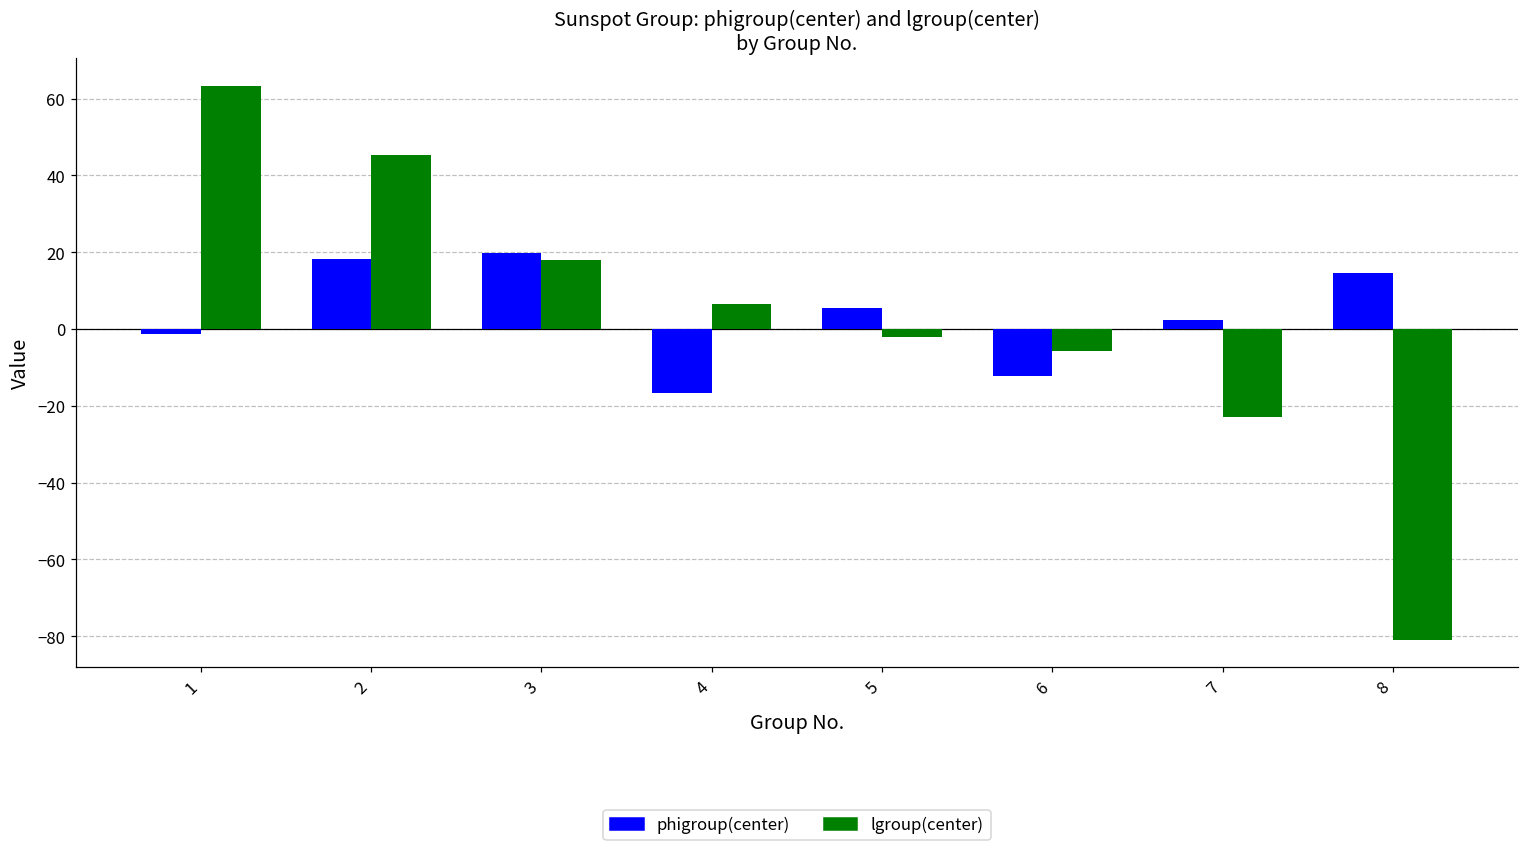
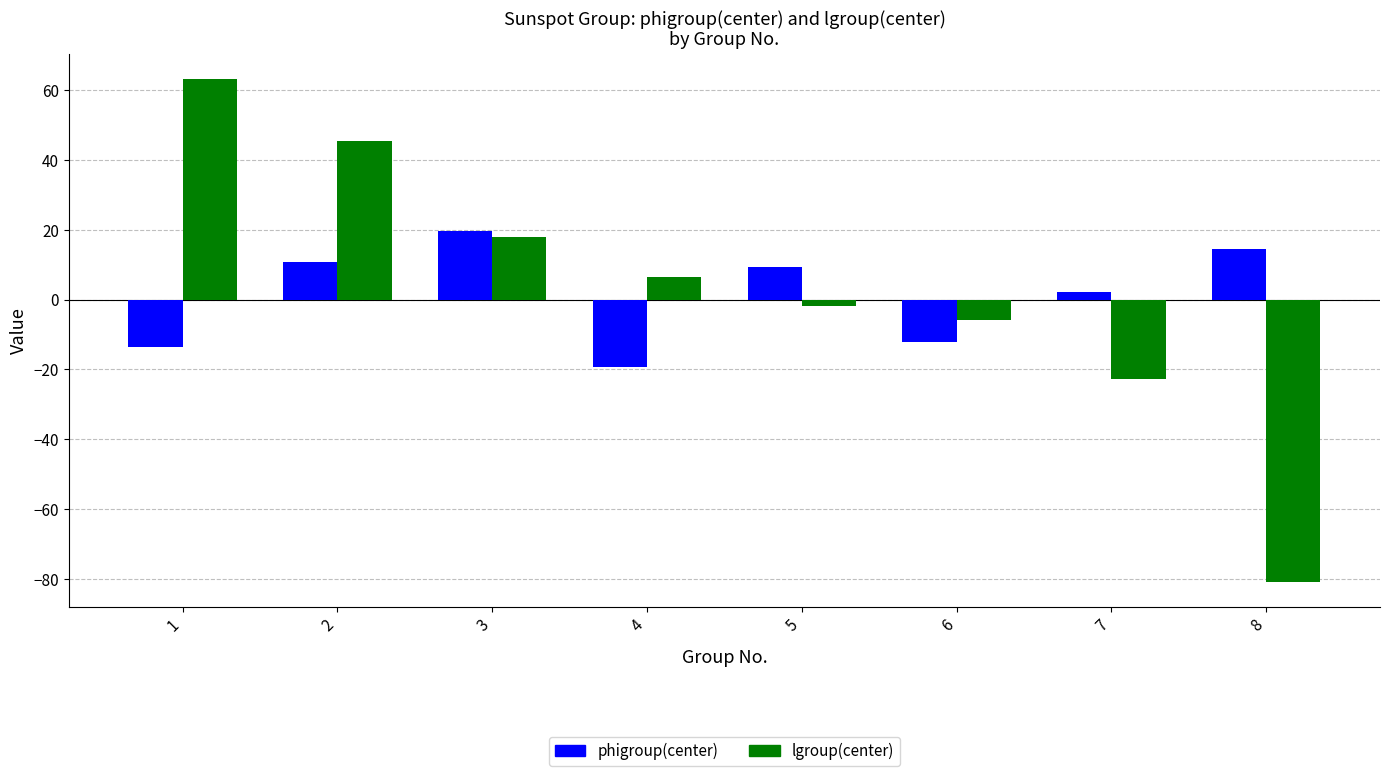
  {
    "phigroup(center)": {
-     "1": -1,
-     "2": 18,
+     "1": -13,
+     "2": 11,
      "3": 20,
-     "4": -17,
-     "5": 6,
+     "4": -19,
+     "5": 9,
      "6": -12,
      "7": 2,
      "8": 14
    },
    "lgroup(center)": {
      "1": 63,
      "2": 45,
      "3": 18,
      "4": 6,
      "5": -2,
      "6": -6,
      "7": -23,
      "8": -81
    }
  }
